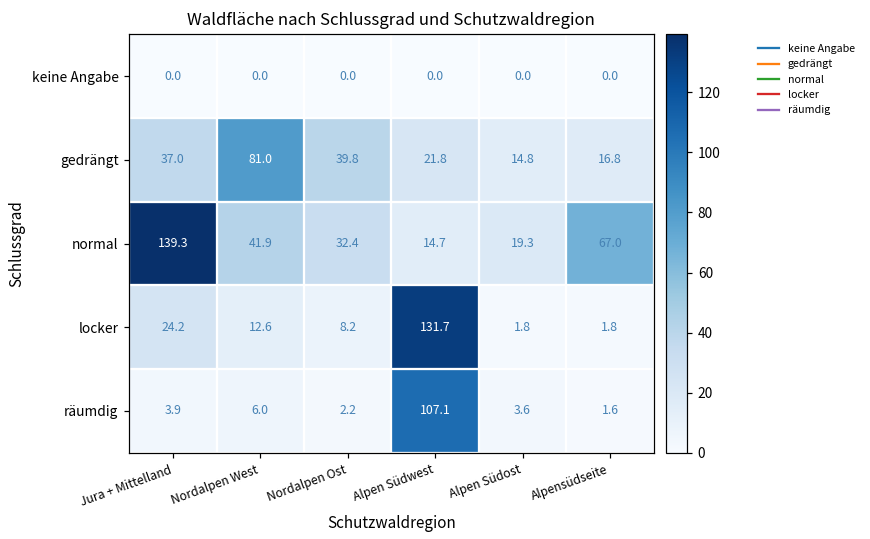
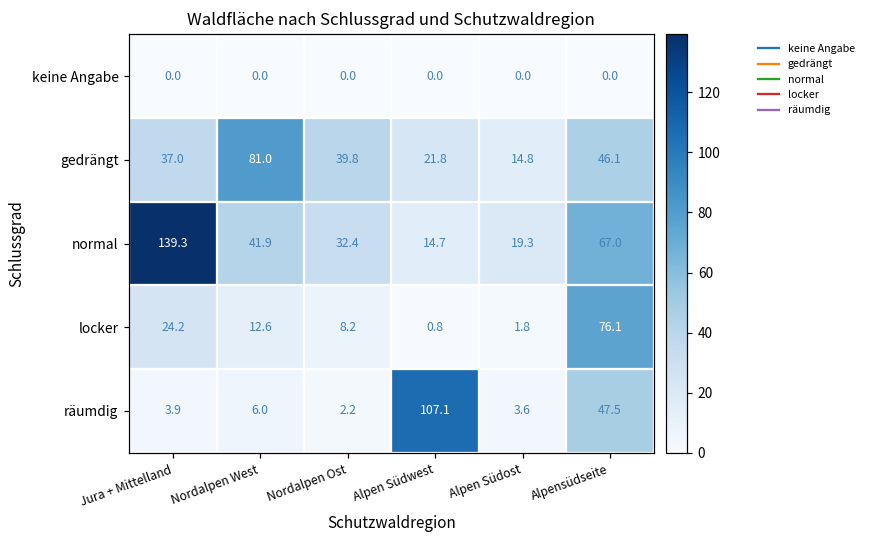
  {
    "keine Angabe": {
      "Jura + Mittelland": 0.0,
      "Nordalpen West": 0.0,
      "Nordalpen Ost": 0.0,
      "Alpen Südwest": 0.0,
      "Alpen Südost": 0.0,
      "Alpensüdseite": 0.0
    },
    "gedrängt": {
      "Jura + Mittelland": 37.0,
      "Nordalpen West": 81.0,
      "Nordalpen Ost": 39.8,
      "Alpen Südwest": 21.8,
      "Alpen Südost": 14.8,
-     "Alpensüdseite": 16.8
+     "Alpensüdseite": 46.1
    },
    "normal": {
      "Jura + Mittelland": 139.3,
      "Nordalpen West": 41.9,
      "Nordalpen Ost": 32.4,
      "Alpen Südwest": 14.7,
      "Alpen Südost": 19.3
    },
    "locker": {
      "Jura + Mittelland": 24.2,
      "Nordalpen West": 12.6,
      "Nordalpen Ost": 8.2,
-     "Alpen Südwest": 131.7,
+     "Alpen Südwest": 0.8,
      "Alpen Südost": 1.8,
-     "Alpensüdseite": 1.8
+     "Alpensüdseite": 76.1
    },
    "räumdig": {
      "Jura + Mittelland": 3.9,
      "Nordalpen West": 6.0,
      "Nordalpen Ost": 2.2,
      "Alpen Südwest": 107.1,
      "Alpen Südost": 3.6,
-     "Alpensüdseite": 1.6
+     "Alpensüdseite": 47.5
    }
  }
